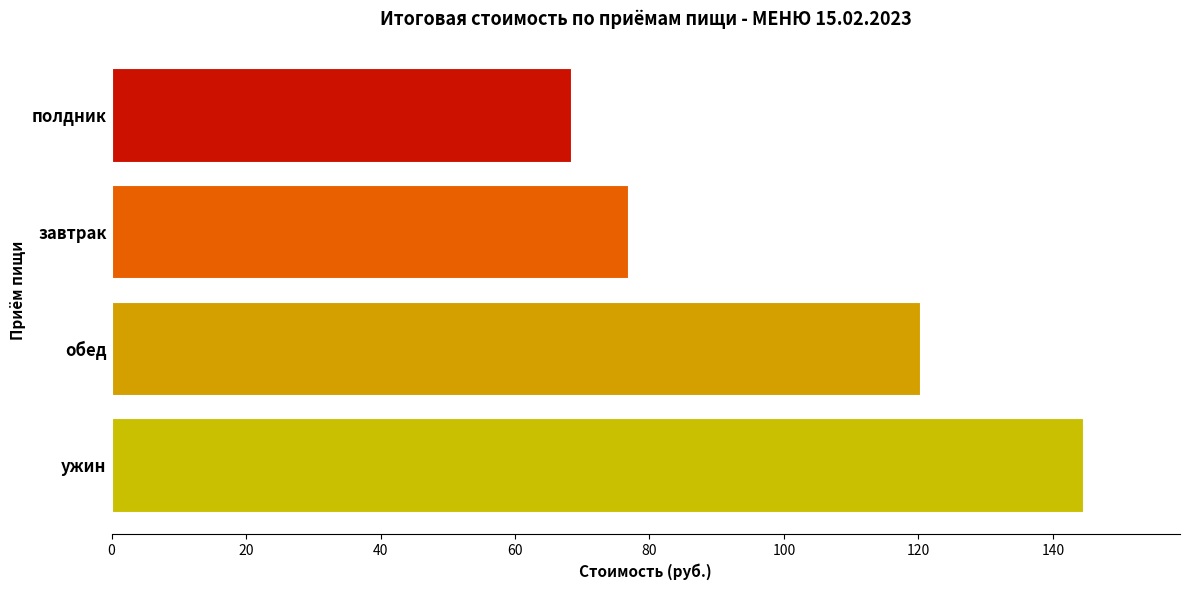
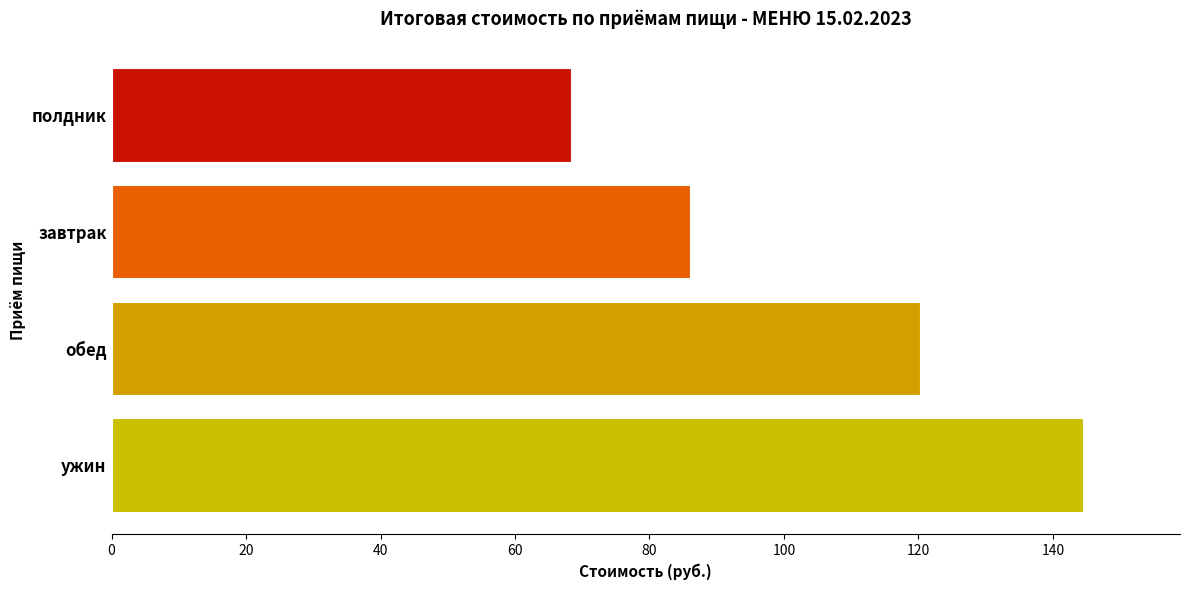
  {
    "полдник": 68,
-   "завтрак": 77,
+   "завтрак": 86,
    "обед": 120,
    "ужин": 144
  }
